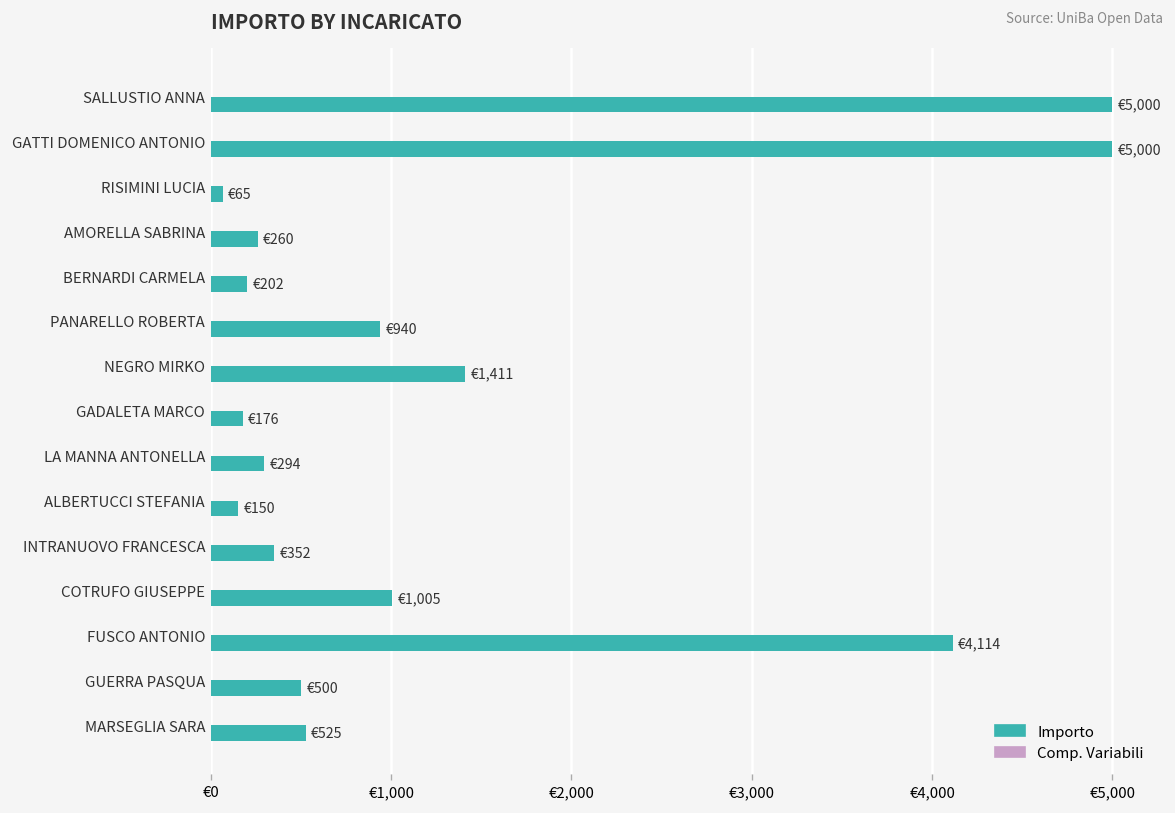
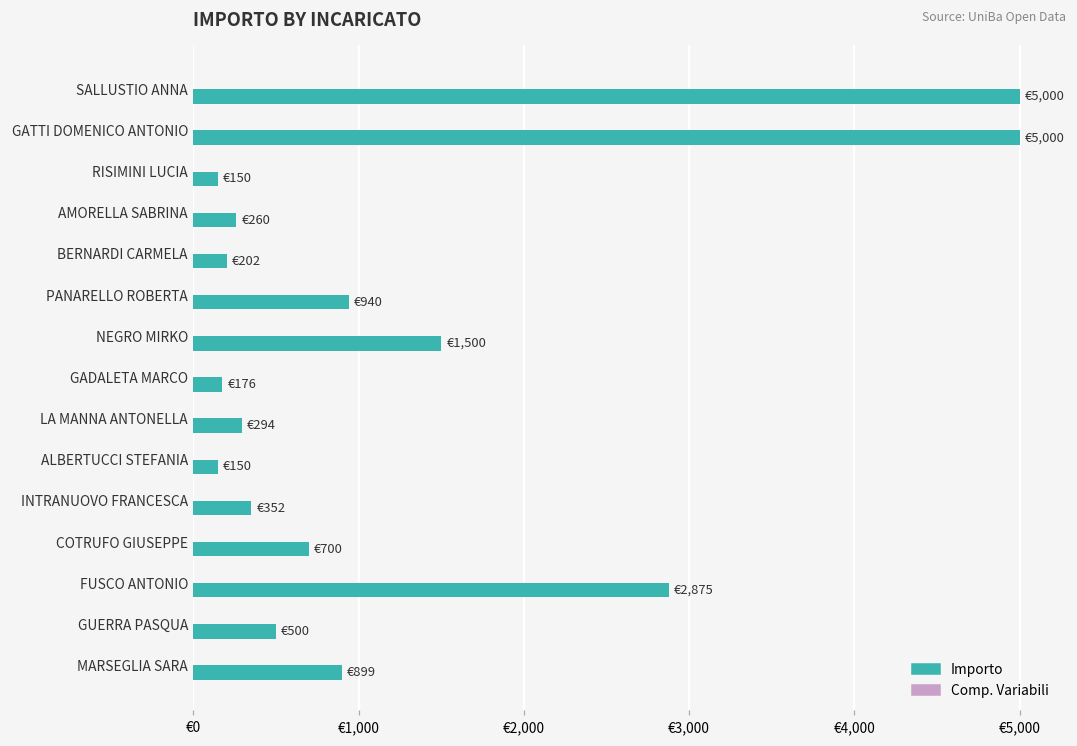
  {
    "Importo": {
      "SALLUSTIO ANNA": "€5,000",
      "GATTI DOMENICO ANTONIO": "€5,000",
-     "RISIMINI LUCIA": "€65",
+     "RISIMINI LUCIA": "€150",
      "AMORELLA SABRINA": "€260",
      "BERNARDI CARMELA": "€202",
      "PANARELLO ROBERTA": "€940",
-     "NEGRO MIRKO": "€1,411",
+     "NEGRO MIRKO": "€1,500",
      "GADALETA MARCO": "€176",
      "LA MANNA ANTONELLA": "€294",
      "ALBERTUCCI STEFANIA": "€150",
      "INTRANUOVO FRANCESCA": "€352",
-     "COTRUFO GIUSEPPE": "€1,005",
-     "FUSCO ANTONIO": "€4,114",
+     "COTRUFO GIUSEPPE": "€700",
+     "FUSCO ANTONIO": "€2,875",
      "GUERRA PASQUA": "€500",
-     "MARSEGLIA SARA": "€525"
+     "MARSEGLIA SARA": "€899"
    }
  }
